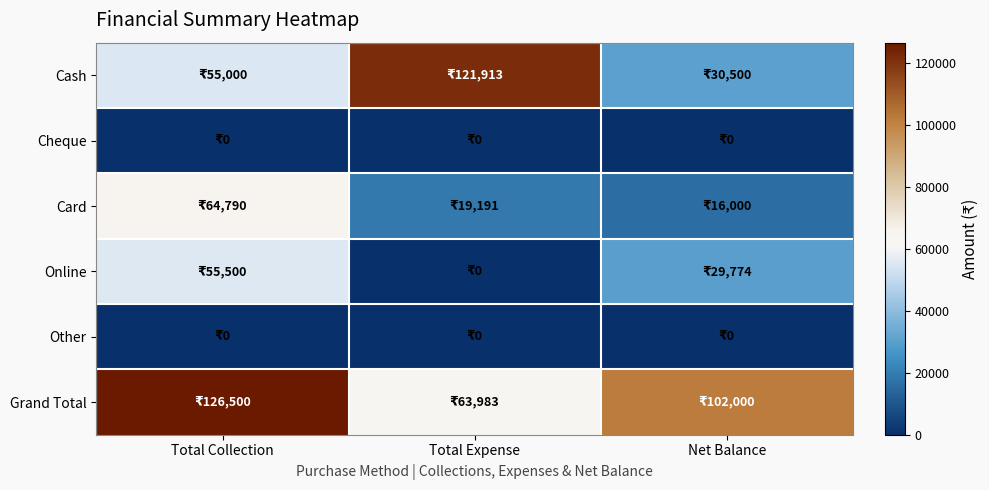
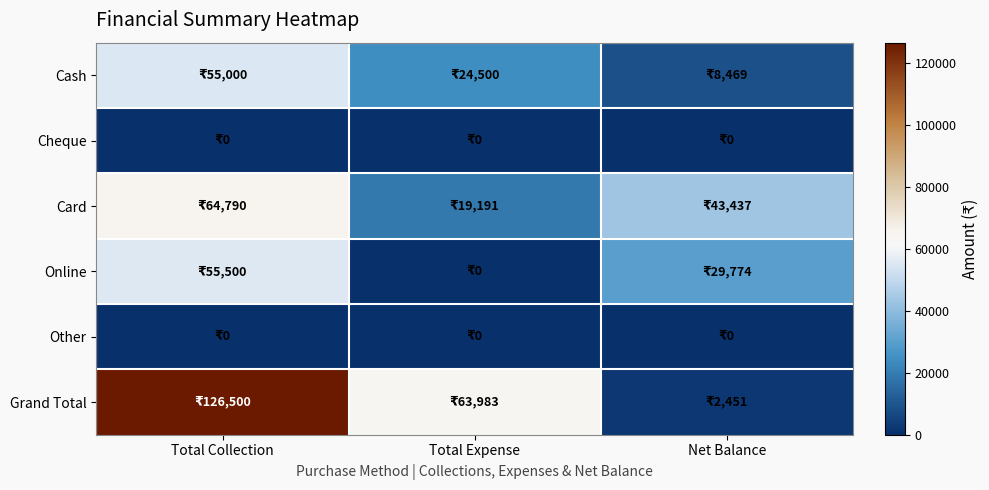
  {
    "Cash": {
      "Total Collection": "55,000",
-     "Total Expense": "121,913",
-     "Net Balance": "30,500"
+     "Total Expense": "24,500",
+     "Net Balance": "8,469"
    },
    "Cheque": {
      "Total Collection": "0",
      "Total Expense": "0",
      "Net Balance": "0"
    },
    "Card": {
      "Total Collection": "64,790",
      "Total Expense": "19,191",
-     "Net Balance": "16,000"
+     "Net Balance": "43,437"
    },
    "Online": {
      "Total Collection": "55,500",
      "Total Expense": "0",
      "Net Balance": "29,774"
    },
    "Other": {
      "Total Collection": "0",
      "Total Expense": "0",
      "Net Balance": "0"
    },
    "Grand Total": {
      "Total Collection": "126,500",
      "Total Expense": "63,983",
-     "Net Balance": "102,000"
+     "Net Balance": "2,451"
    }
  }
